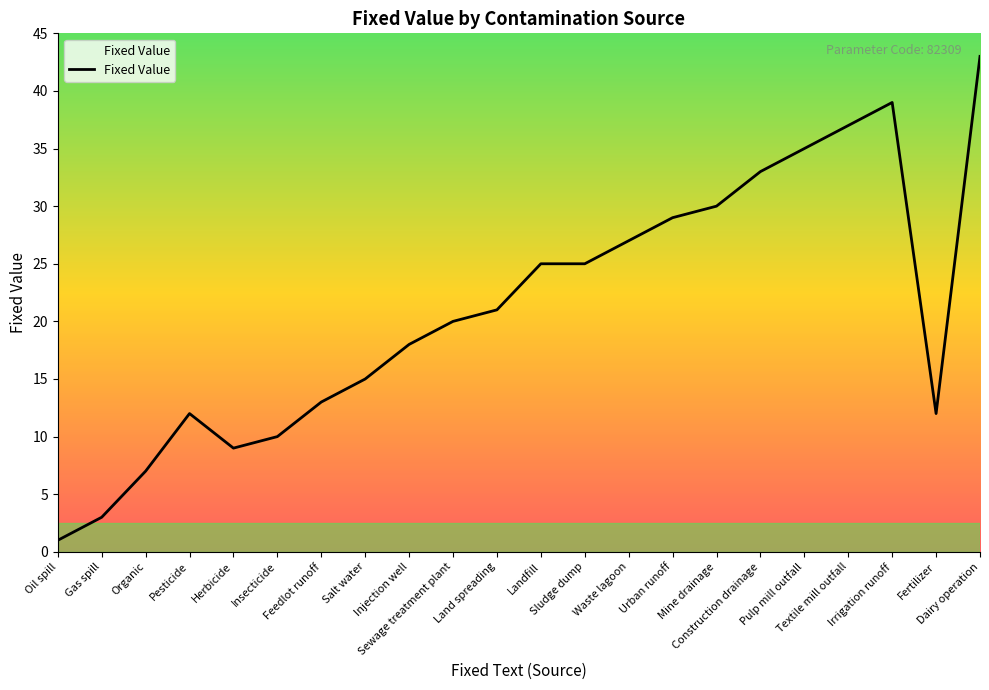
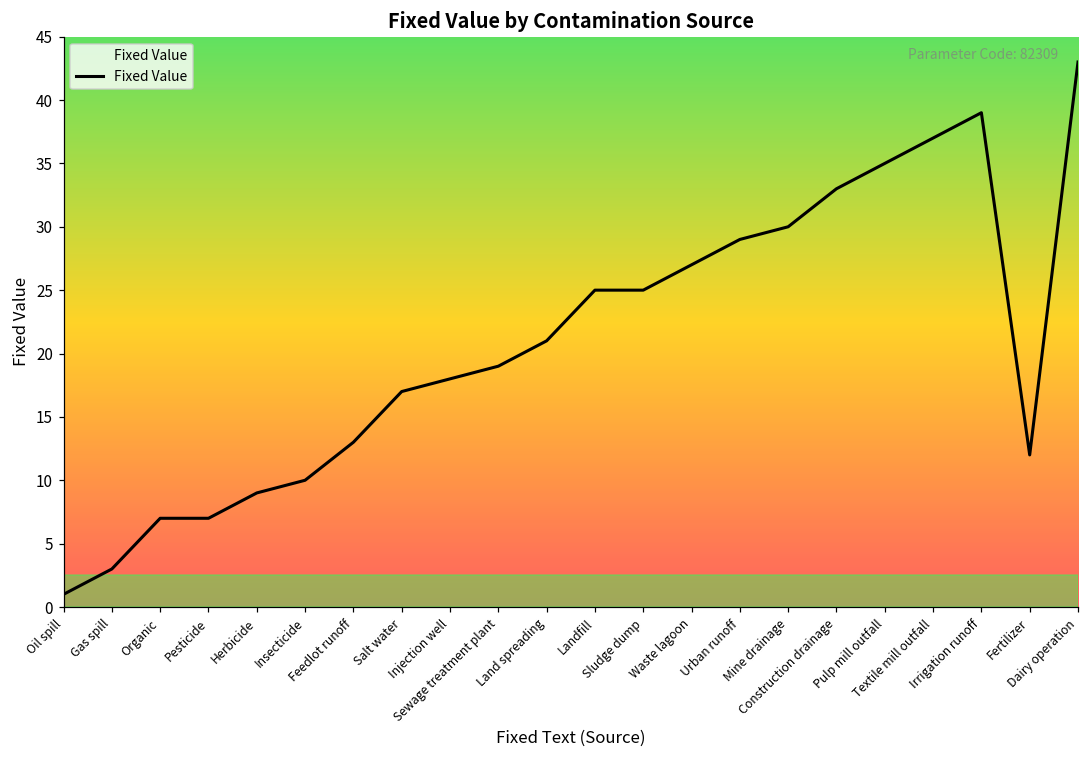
  {
    "Gas spill": 3,
    "Organic": 7,
-   "Pesticide": 12,
+   "Pesticide": 7,
    "Herbicide": 9,
    "Insecticide": 10,
    "Feedlot runoff": 13,
-   "Salt water": 15,
+   "Salt water": 17,
    "Injection well": 18,
-   "Sewage treatment plant": 20,
+   "Sewage treatment plant": 19,
    "Land spreading": 21,
    "Landfill": 25,
    "Sludge dump": 25,
    "Waste lagoon": 27,
    "Urban runoff": 29,
    "Mine drainage": 30,
    "Construction drainage": 33,
    "Pulp mill outfall": 35,
    "Textile mill outfall": 37,
    "Irrigation runoff": 39,
    "Fertilizer": 12
  }
